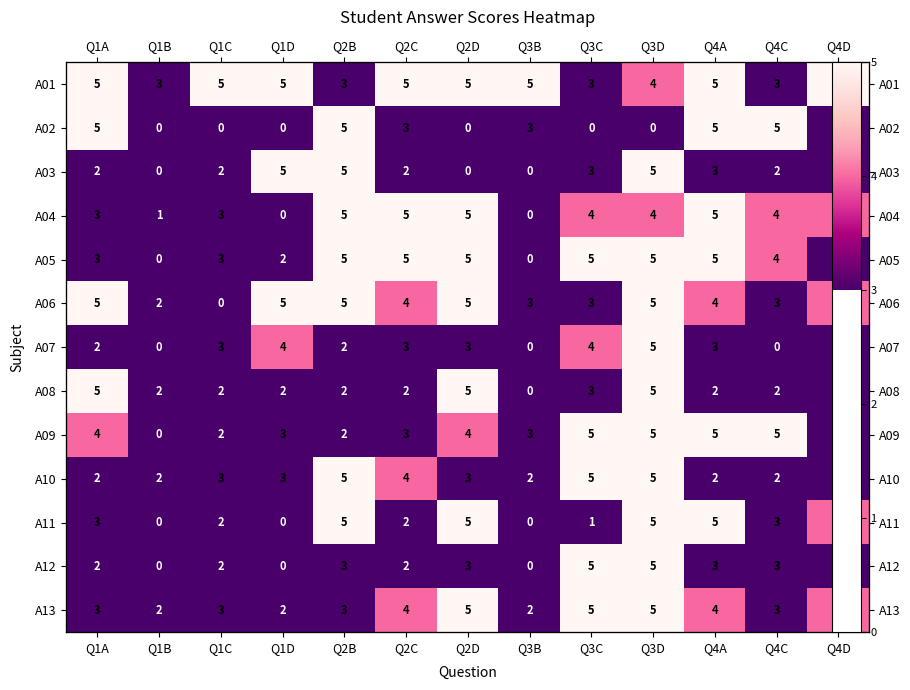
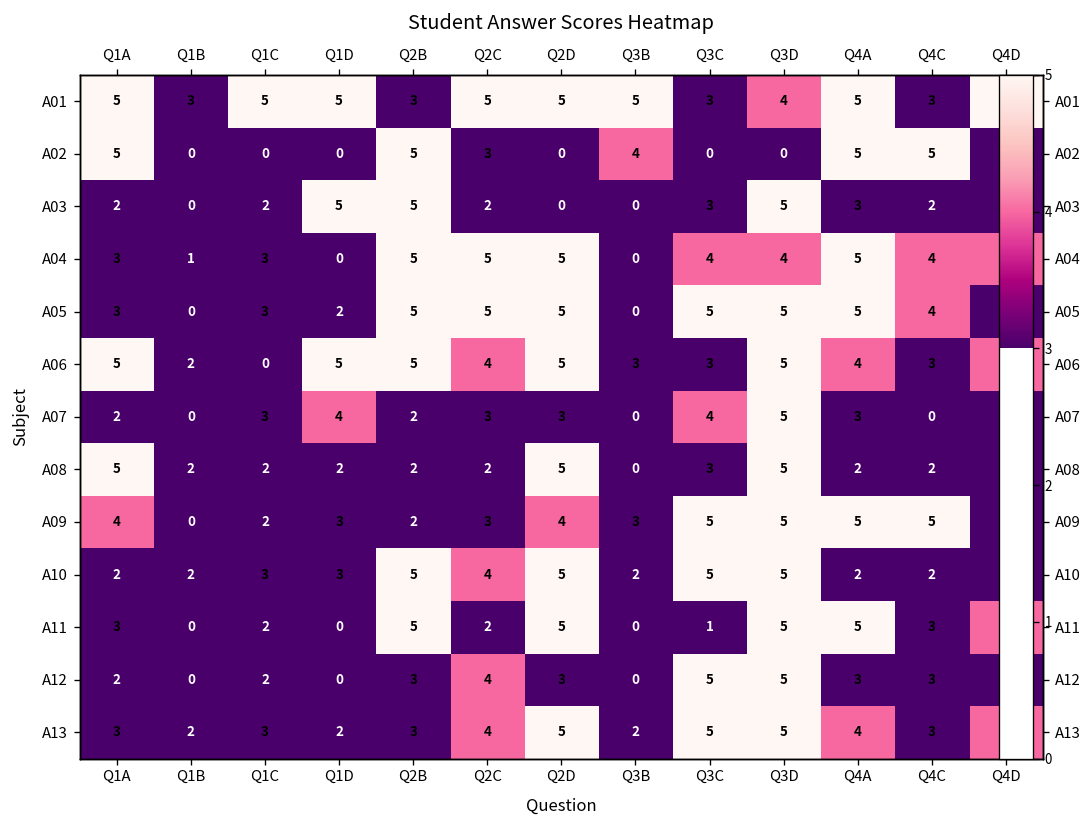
  {
    "A01": {
      "Q1A": 5,
      "Q1B": 3,
      "Q1C": 5,
      "Q1D": 5,
      "Q2B": 3,
      "Q2C": 5,
      "Q2D": 5,
      "Q3B": 5,
      "Q3C": 3,
      "Q3D": 4,
      "Q4A": 5,
      "Q4C": 3
    },
    "A02": {
      "Q1A": 5,
      "Q1B": 0,
      "Q1C": 0,
      "Q1D": 0,
      "Q2B": 5,
      "Q2C": 3,
      "Q2D": 0,
-     "Q3B": 3,
+     "Q3B": 4,
      "Q3C": 0,
      "Q3D": 0,
      "Q4A": 5,
      "Q4C": 5
    },
    "A03": {
      "Q1A": 2,
      "Q1B": 0,
      "Q1C": 2,
      "Q1D": 5,
      "Q2B": 5,
      "Q2C": 2,
      "Q2D": 0,
      "Q3B": 0,
      "Q3C": 3,
      "Q3D": 5,
      "Q4A": 3,
      "Q4C": 2
    },
    "A04": {
      "Q1A": 3,
      "Q1B": 1,
      "Q1C": 3,
      "Q1D": 0,
      "Q2B": 5,
      "Q2C": 5,
      "Q2D": 5,
      "Q3B": 0,
      "Q3C": 4,
      "Q3D": 4,
      "Q4A": 5,
      "Q4C": 4
    },
    "A05": {
      "Q1A": 3,
      "Q1B": 0,
      "Q1C": 3,
      "Q1D": 2,
      "Q2B": 5,
      "Q2C": 5,
      "Q2D": 5,
      "Q3B": 0,
      "Q3C": 5,
      "Q3D": 5,
      "Q4A": 5,
      "Q4C": 4
    },
    "A06": {
      "Q1A": 5,
      "Q1B": 2,
      "Q1C": 0,
      "Q1D": 5,
      "Q2B": 5,
      "Q2C": 4,
      "Q2D": 5,
      "Q3B": 3,
      "Q3C": 3,
      "Q3D": 5,
      "Q4A": 4,
      "Q4C": 3
    },
    "A07": {
      "Q1A": 2,
      "Q1B": 0,
      "Q1C": 3,
      "Q1D": 4,
      "Q2B": 2,
      "Q2C": 3,
      "Q2D": 3,
      "Q3B": 0,
      "Q3C": 4,
      "Q3D": 5,
      "Q4A": 3,
      "Q4C": 0
    },
    "A08": {
      "Q1A": 5,
      "Q1B": 2,
      "Q1C": 2,
      "Q1D": 2,
      "Q2B": 2,
      "Q2C": 2,
      "Q2D": 5,
      "Q3B": 0,
      "Q3C": 3,
      "Q3D": 5,
      "Q4A": 2,
      "Q4C": 2
    },
    "A09": {
      "Q1A": 4,
      "Q1B": 0,
      "Q1C": 2,
      "Q1D": 3,
      "Q2B": 2,
      "Q2C": 3,
      "Q2D": 4,
      "Q3B": 3,
      "Q3C": 5,
      "Q3D": 5,
      "Q4A": 5,
      "Q4C": 5
    },
    "A10": {
      "Q1A": 2,
      "Q1B": 2,
      "Q1C": 3,
      "Q1D": 3,
      "Q2B": 5,
      "Q2C": 4,
-     "Q2D": 3,
+     "Q2D": 5,
      "Q3B": 2,
      "Q3C": 5,
      "Q3D": 5,
      "Q4A": 2,
      "Q4C": 2
    },
    "A11": {
      "Q1A": 3,
      "Q1B": 0,
      "Q1C": 2,
      "Q1D": 0,
      "Q2B": 5,
      "Q2C": 2,
      "Q2D": 5,
      "Q3B": 0,
      "Q3C": 1,
      "Q3D": 5,
      "Q4A": 5,
      "Q4C": 3
    },
    "A12": {
      "Q1A": 2,
      "Q1B": 0,
      "Q1C": 2,
      "Q1D": 0,
      "Q2B": 3,
-     "Q2C": 2,
+     "Q2C": 4,
      "Q2D": 3,
      "Q3B": 0,
      "Q3C": 5,
      "Q3D": 5,
      "Q4A": 3,
      "Q4C": 3
    },
    "A13": {
      "Q1A": 3,
      "Q1B": 2,
      "Q1C": 3,
      "Q1D": 2,
      "Q2B": 3,
      "Q2C": 4,
      "Q2D": 5,
      "Q3B": 2,
      "Q3C": 5,
      "Q3D": 5,
      "Q4A": 4,
      "Q4C": 3
    }
  }
